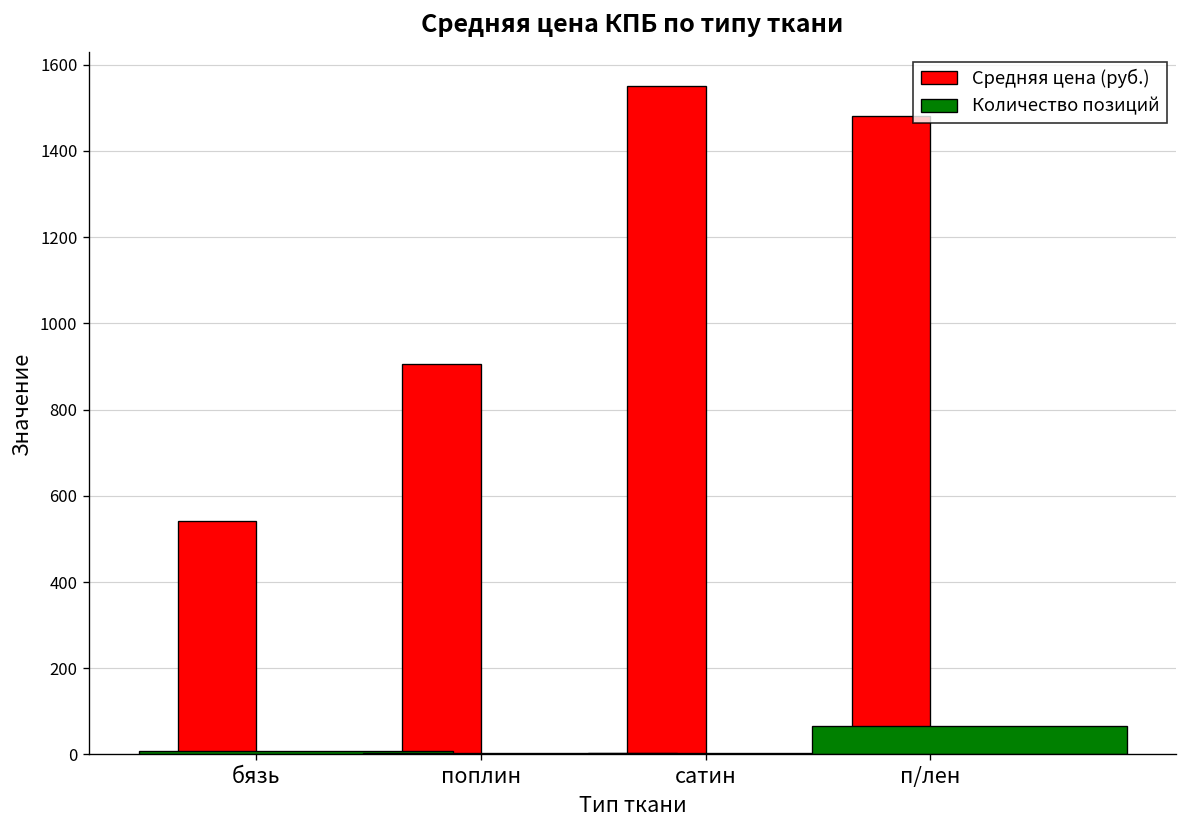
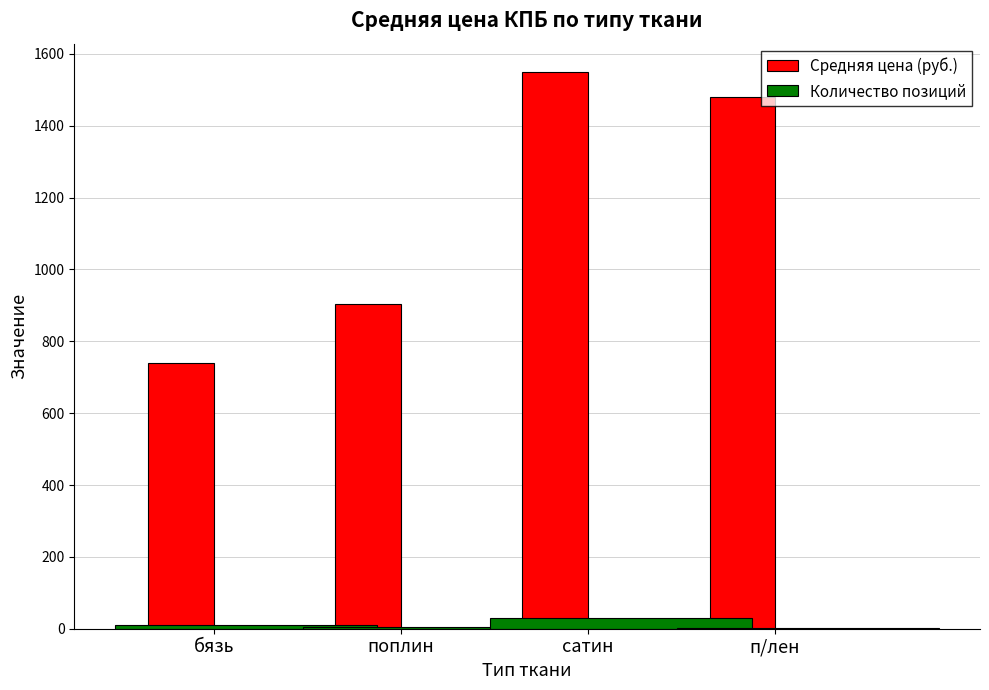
  {
    "Средняя цена (руб.)": {
-     "бязь": 540,
+     "бязь": 740,
      "поплин": 910,
      "сатин": 1550,
      "п/лен": 1480
    },
    "Количество позиций": {
      "бязь": 10,
-     "сатин": 0,
-     "п/лен": 70
+     "сатин": 30,
+     "п/лен": 0
    }
  }
